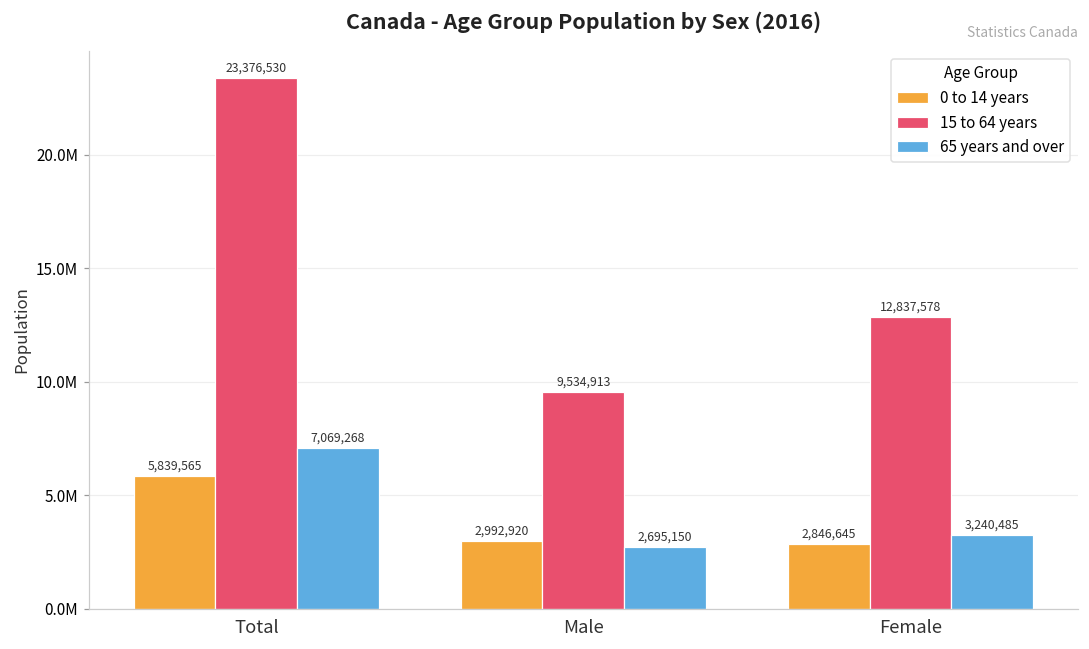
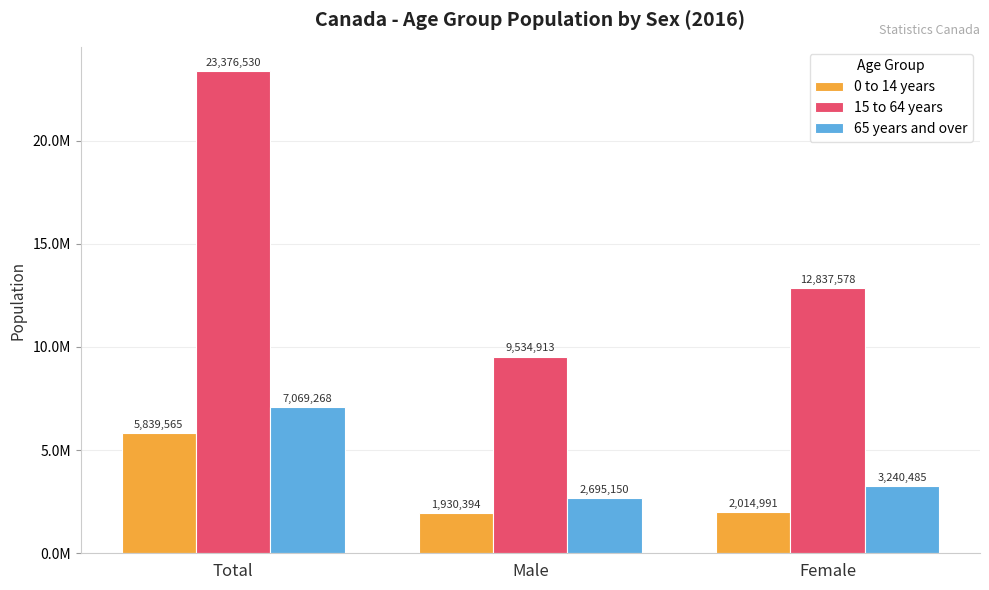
  {
    "0 to 14 years": {
      "Total": "5,839,565",
-     "Male": "2,992,920",
-     "Female": "2,846,645"
+     "Male": "1,930,394",
+     "Female": "2,014,991"
    },
    "15 to 64 years": {
      "Total": "23,376,530",
      "Male": "9,534,913",
      "Female": "12,837,578"
    },
    "65 years and over": {
      "Total": "7,069,268",
      "Male": "2,695,150",
      "Female": "3,240,485"
    }
  }
